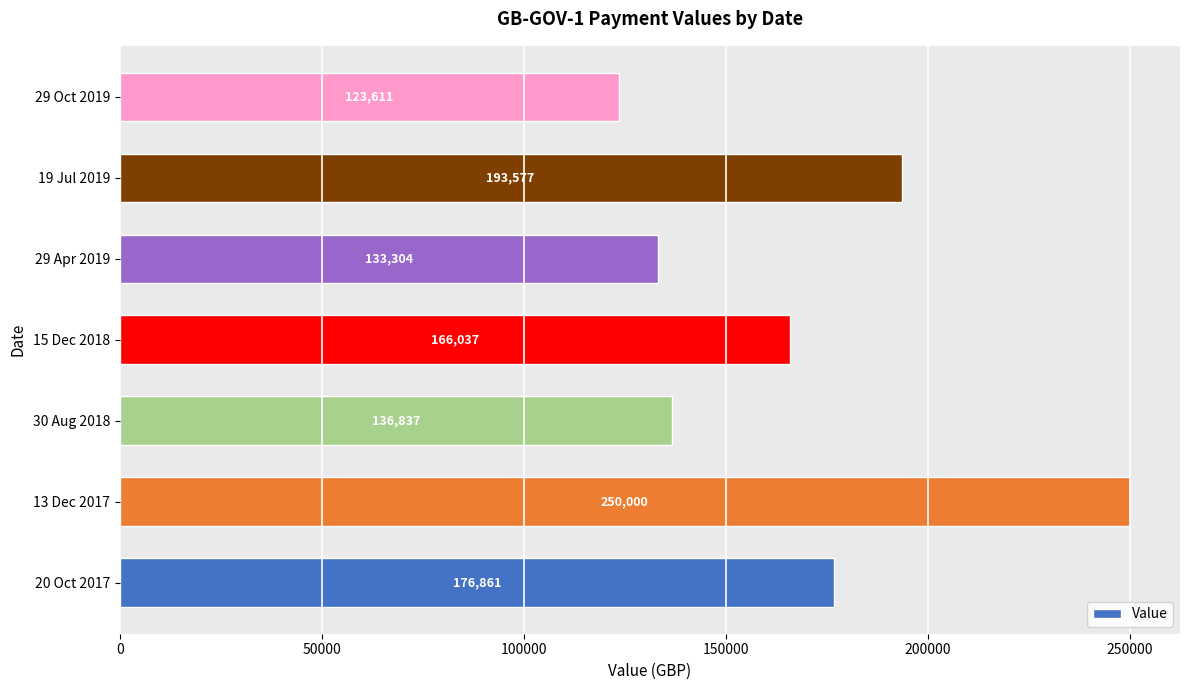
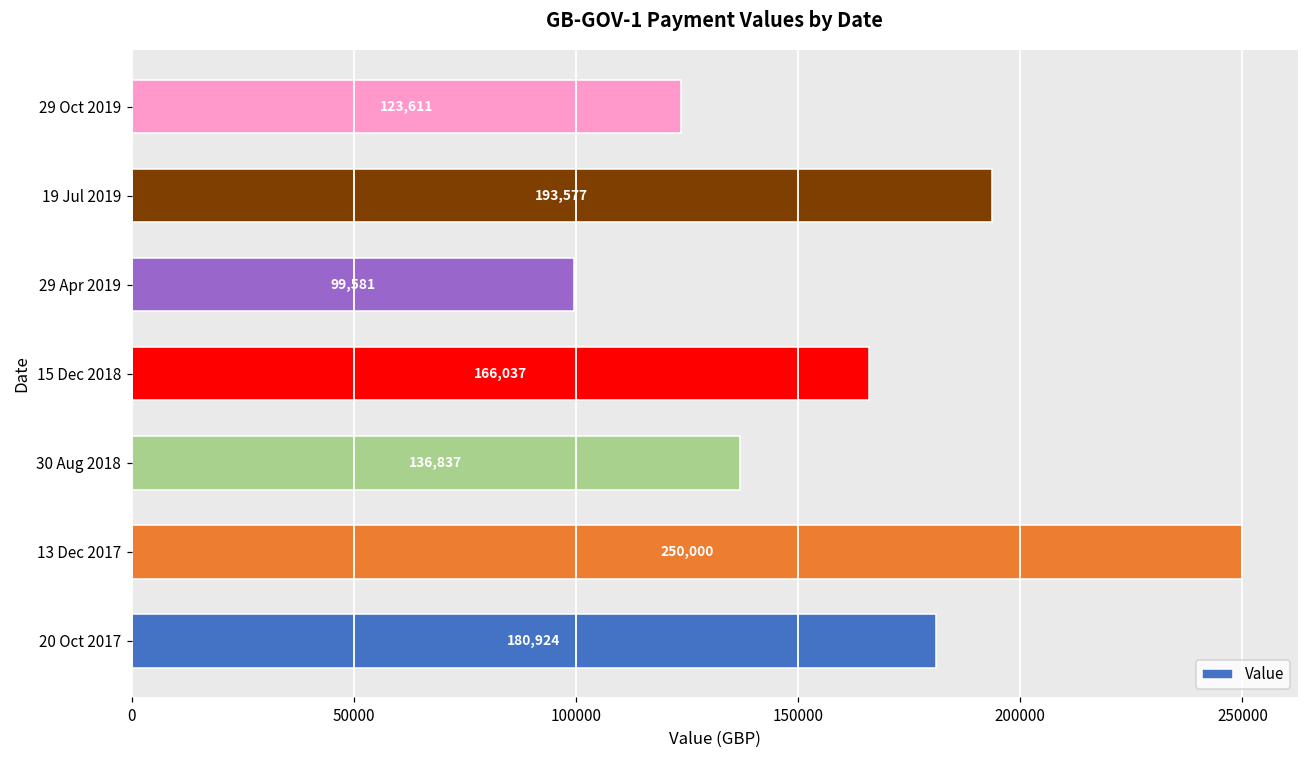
  {
    "29 Oct 2019": "123,611",
    "19 Jul 2019": "193,577",
-   "29 Apr 2019": "133,304",
+   "29 Apr 2019": "99,581",
    "15 Dec 2018": "166,037",
    "30 Aug 2018": "136,837",
    "13 Dec 2017": "250,000",
-   "20 Oct 2017": "176,861"
+   "20 Oct 2017": "180,924"
  }
